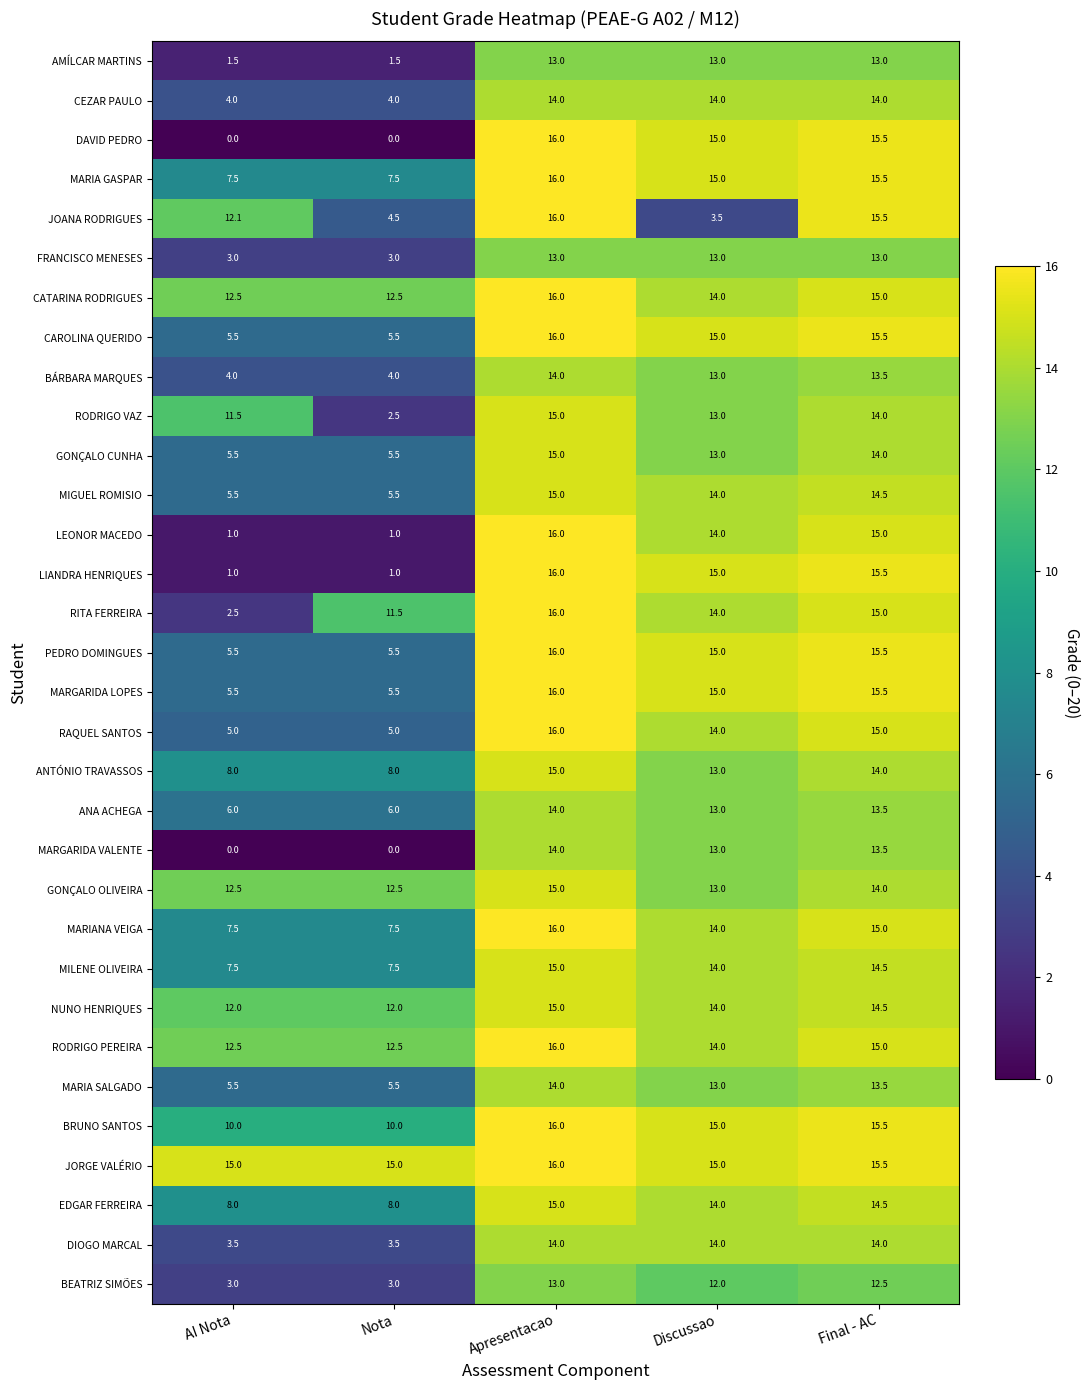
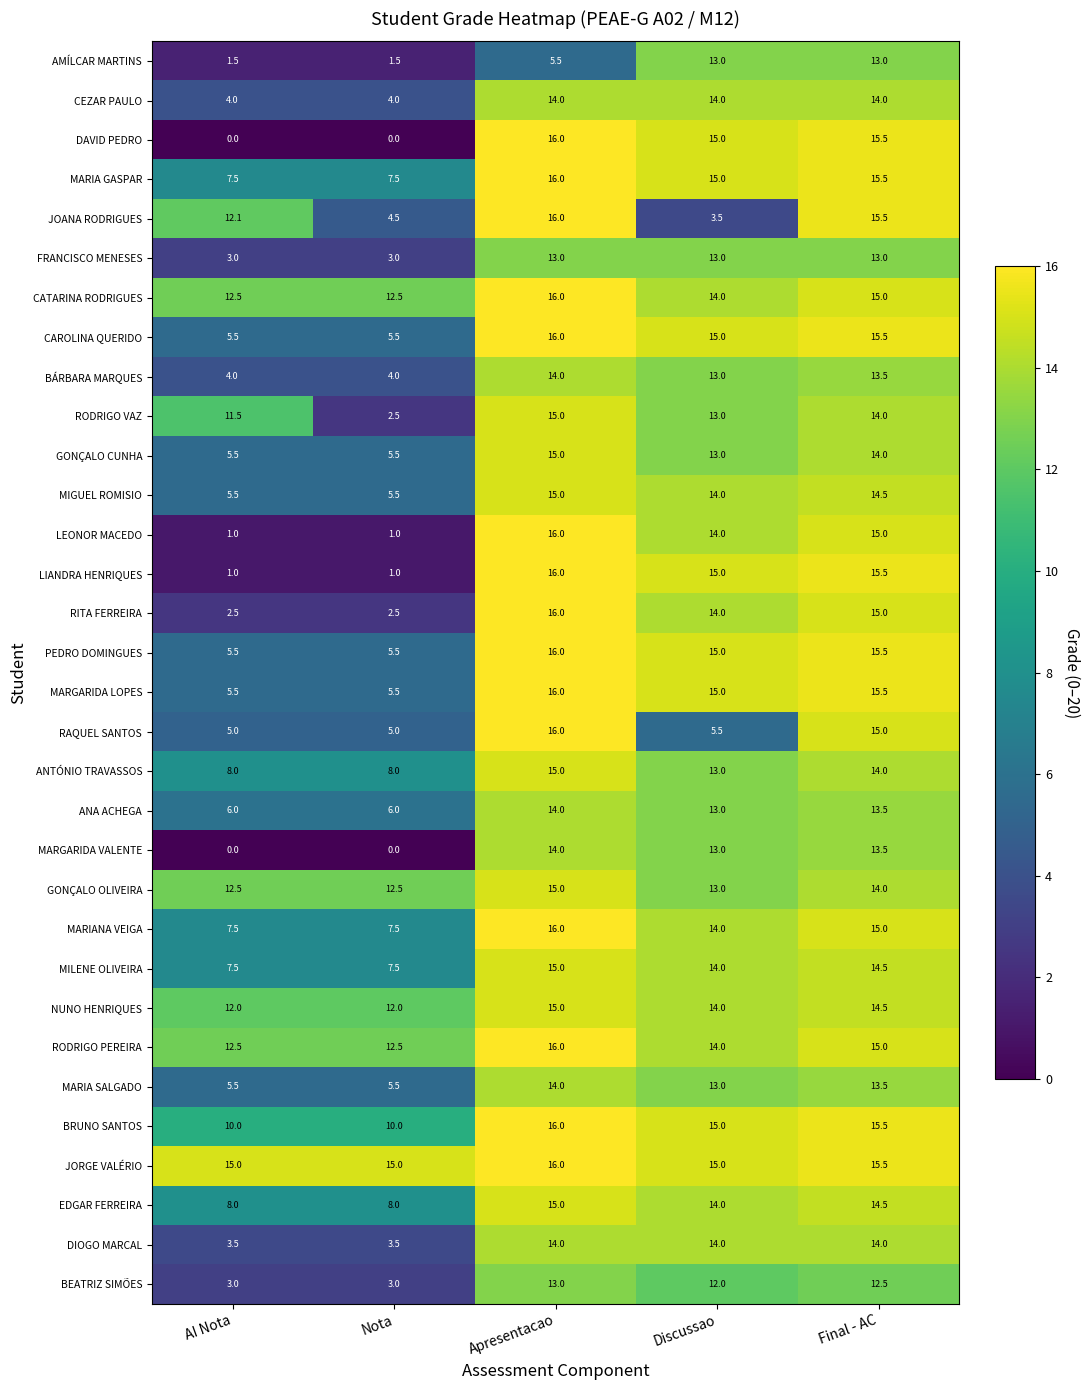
  {
    "AMÍLCAR MARTINS": {
      "AI Nota": 1.5,
      "Nota": 1.5,
-     "Apresentacao": 13.0,
+     "Apresentacao": 5.5,
      "Discussao": 13.0,
      "Final - AC": 13.0
    },
    "CEZAR PAULO": {
      "AI Nota": 4.0,
      "Nota": 4.0,
      "Apresentacao": 14.0,
      "Discussao": 14.0,
      "Final - AC": 14.0
    },
    "DAVID PEDRO": {
      "AI Nota": 0.0,
      "Nota": 0.0,
      "Apresentacao": 16.0,
      "Discussao": 15.0,
      "Final - AC": 15.5
    },
    "MARIA GASPAR": {
      "AI Nota": 7.5,
      "Nota": 7.5,
      "Apresentacao": 16.0,
      "Discussao": 15.0,
      "Final - AC": 15.5
    },
    "JOANA RODRIGUES": {
      "AI Nota": 12.1,
      "Nota": 4.5,
      "Apresentacao": 16.0,
      "Discussao": 3.5,
      "Final - AC": 15.5
    },
    "FRANCISCO MENESES": {
      "AI Nota": 3.0,
      "Nota": 3.0,
      "Apresentacao": 13.0,
      "Discussao": 13.0,
      "Final - AC": 13.0
    },
    "CATARINA RODRIGUES": {
      "AI Nota": 12.5,
      "Nota": 12.5,
      "Apresentacao": 16.0,
      "Discussao": 14.0,
      "Final - AC": 15.0
    },
    "CAROLINA QUERIDO": {
      "AI Nota": 5.5,
      "Nota": 5.5,
      "Apresentacao": 16.0,
      "Discussao": 15.0,
      "Final - AC": 15.5
    },
    "BÁRBARA MARQUES": {
      "AI Nota": 4.0,
      "Nota": 4.0,
      "Apresentacao": 14.0,
      "Discussao": 13.0,
      "Final - AC": 13.5
    },
    "RODRIGO VAZ": {
      "AI Nota": 11.5,
      "Nota": 2.5,
      "Apresentacao": 15.0,
      "Discussao": 13.0,
      "Final - AC": 14.0
    },
    "GONÇALO CUNHA": {
      "AI Nota": 5.5,
      "Nota": 5.5,
      "Apresentacao": 15.0,
      "Discussao": 13.0,
      "Final - AC": 14.0
    },
    "MIGUEL ROMISIO": {
      "AI Nota": 5.5,
      "Nota": 5.5,
      "Apresentacao": 15.0,
      "Discussao": 14.0,
      "Final - AC": 14.5
    },
    "LEONOR MACEDO": {
      "AI Nota": 1.0,
      "Nota": 1.0,
      "Apresentacao": 16.0,
      "Discussao": 14.0,
      "Final - AC": 15.0
    },
    "LIANDRA HENRIQUES": {
      "AI Nota": 1.0,
      "Nota": 1.0,
      "Apresentacao": 16.0,
      "Discussao": 15.0,
      "Final - AC": 15.5
    },
    "RITA FERREIRA": {
      "AI Nota": 2.5,
-     "Nota": 11.5,
+     "Nota": 2.5,
      "Apresentacao": 16.0,
      "Discussao": 14.0,
      "Final - AC": 15.0
    },
    "PEDRO DOMINGUES": {
      "AI Nota": 5.5,
      "Nota": 5.5,
      "Apresentacao": 16.0,
      "Discussao": 15.0,
      "Final - AC": 15.5
    },
    "MARGARIDA LOPES": {
      "AI Nota": 5.5,
      "Nota": 5.5,
      "Apresentacao": 16.0,
      "Discussao": 15.0,
      "Final - AC": 15.5
    },
    "RAQUEL SANTOS": {
      "AI Nota": 5.0,
      "Nota": 5.0,
      "Apresentacao": 16.0,
-     "Discussao": 14.0,
+     "Discussao": 5.5,
      "Final - AC": 15.0
    },
    "ANTÓNIO TRAVASSOS": {
      "AI Nota": 8.0,
      "Nota": 8.0,
      "Apresentacao": 15.0,
      "Discussao": 13.0,
      "Final - AC": 14.0
    },
    "ANA ACHEGA": {
      "AI Nota": 6.0,
      "Nota": 6.0,
      "Apresentacao": 14.0,
      "Discussao": 13.0,
      "Final - AC": 13.5
    },
    "MARGARIDA VALENTE": {
      "AI Nota": 0.0,
      "Nota": 0.0,
      "Apresentacao": 14.0,
      "Discussao": 13.0,
      "Final - AC": 13.5
    },
    "GONÇALO OLIVEIRA": {
      "AI Nota": 12.5,
      "Nota": 12.5,
      "Apresentacao": 15.0,
      "Discussao": 13.0,
      "Final - AC": 14.0
    },
    "MARIANA VEIGA": {
      "AI Nota": 7.5,
      "Nota": 7.5,
      "Apresentacao": 16.0,
      "Discussao": 14.0,
      "Final - AC": 15.0
    },
    "MILENE OLIVEIRA": {
      "AI Nota": 7.5,
      "Nota": 7.5,
      "Apresentacao": 15.0,
      "Discussao": 14.0,
      "Final - AC": 14.5
    },
    "NUNO HENRIQUES": {
      "AI Nota": 12.0,
      "Nota": 12.0,
      "Apresentacao": 15.0,
      "Discussao": 14.0,
      "Final - AC": 14.5
    },
    "RODRIGO PEREIRA": {
      "AI Nota": 12.5,
      "Nota": 12.5,
      "Apresentacao": 16.0,
      "Discussao": 14.0,
      "Final - AC": 15.0
    },
    "MARIA SALGADO": {
      "AI Nota": 5.5,
      "Nota": 5.5,
      "Apresentacao": 14.0,
      "Discussao": 13.0,
      "Final - AC": 13.5
    },
    "BRUNO SANTOS": {
      "AI Nota": 10.0,
      "Nota": 10.0,
      "Apresentacao": 16.0,
      "Discussao": 15.0,
      "Final - AC": 15.5
    },
    "JORGE VALÉRIO": {
      "AI Nota": 15.0,
      "Nota": 15.0,
      "Apresentacao": 16.0,
      "Discussao": 15.0,
      "Final - AC": 15.5
    },
    "EDGAR FERREIRA": {
      "AI Nota": 8.0,
      "Nota": 8.0,
      "Apresentacao": 15.0,
      "Discussao": 14.0,
      "Final - AC": 14.5
    },
    "DIOGO MARCAL": {
      "AI Nota": 3.5,
      "Nota": 3.5,
      "Apresentacao": 14.0,
      "Discussao": 14.0,
      "Final - AC": 14.0
    },
    "BEATRIZ SIMÕES": {
      "AI Nota": 3.0,
      "Nota": 3.0,
      "Apresentacao": 13.0,
      "Discussao": 12.0,
      "Final - AC": 12.5
    }
  }
